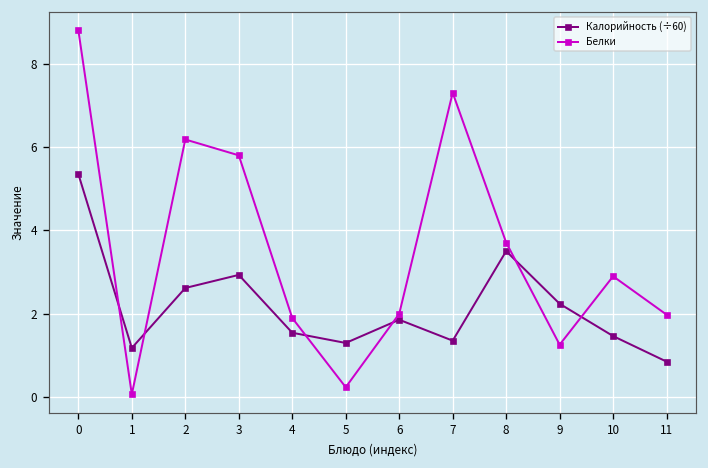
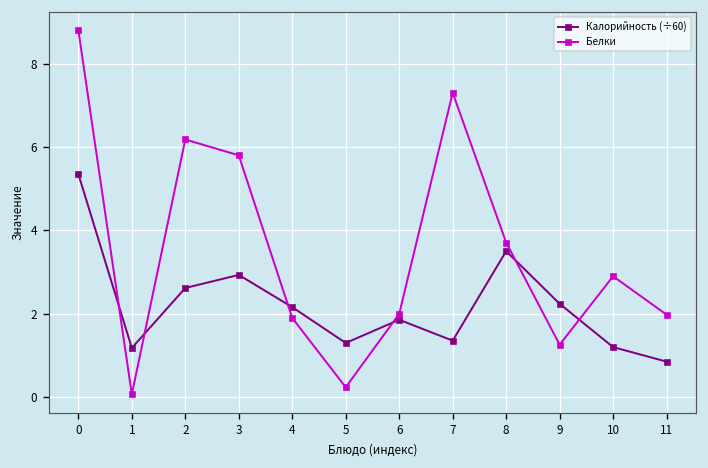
  {
    "Калорийность (÷60)": {
      "0": 5.4,
      "1": 1.2,
      "2": 2.6,
      "3": 2.9,
-     "4": 1.5,
+     "4": 2.2,
      "5": 1.3,
      "6": 1.9,
      "7": 1.4,
      "8": 3.5,
      "9": 2.2,
-     "10": 1.5,
+     "10": 1.2,
      "11": 0.9
    },
    "Белки": {
      "0": 8.8,
      "1": 0.1,
      "2": 6.2,
      "3": 5.8,
      "4": 1.9,
      "5": 0.2,
      "6": 2.0,
      "7": 7.3,
      "8": 3.7,
      "9": 1.3,
      "10": 2.9,
      "11": 2.0
    }
  }
